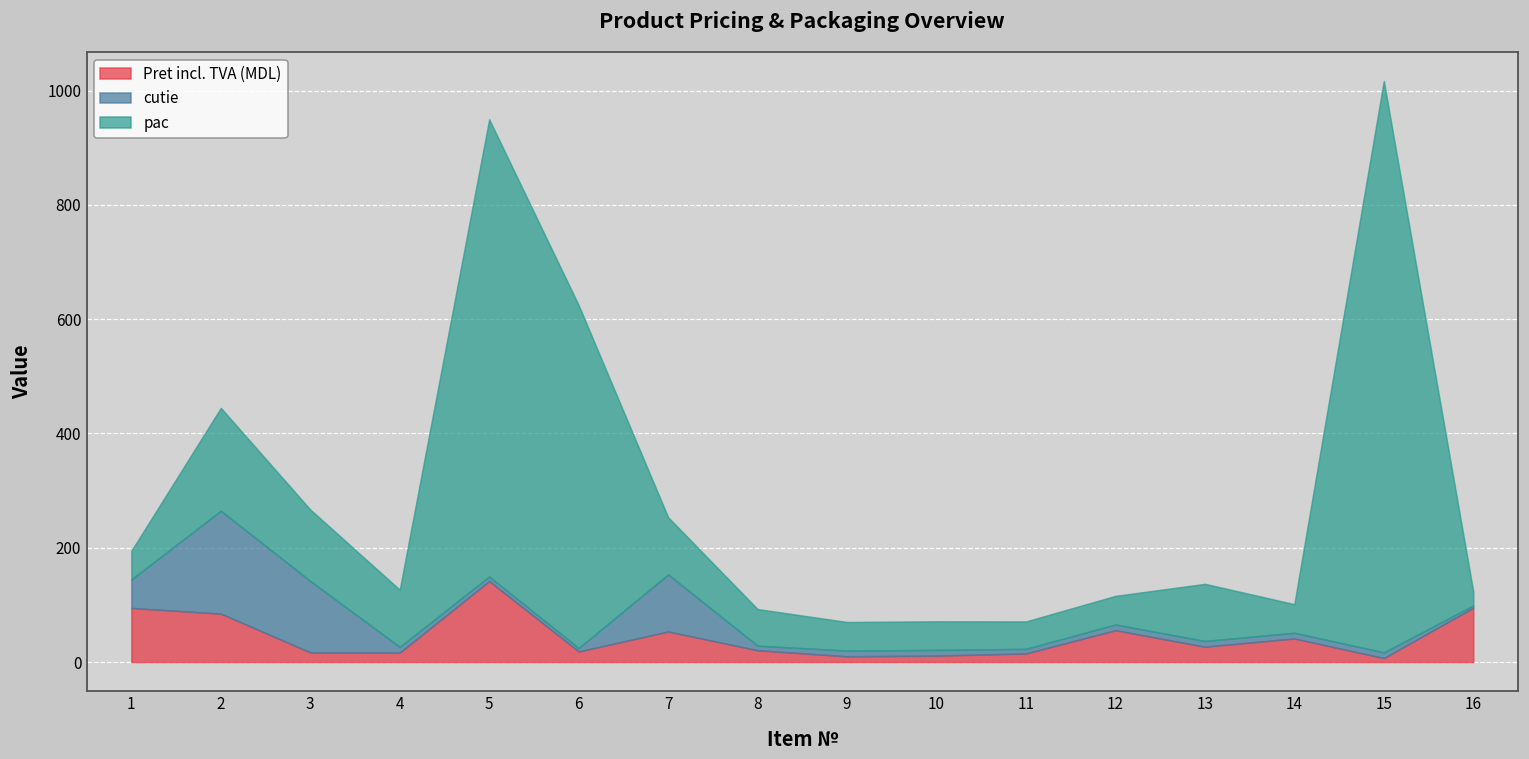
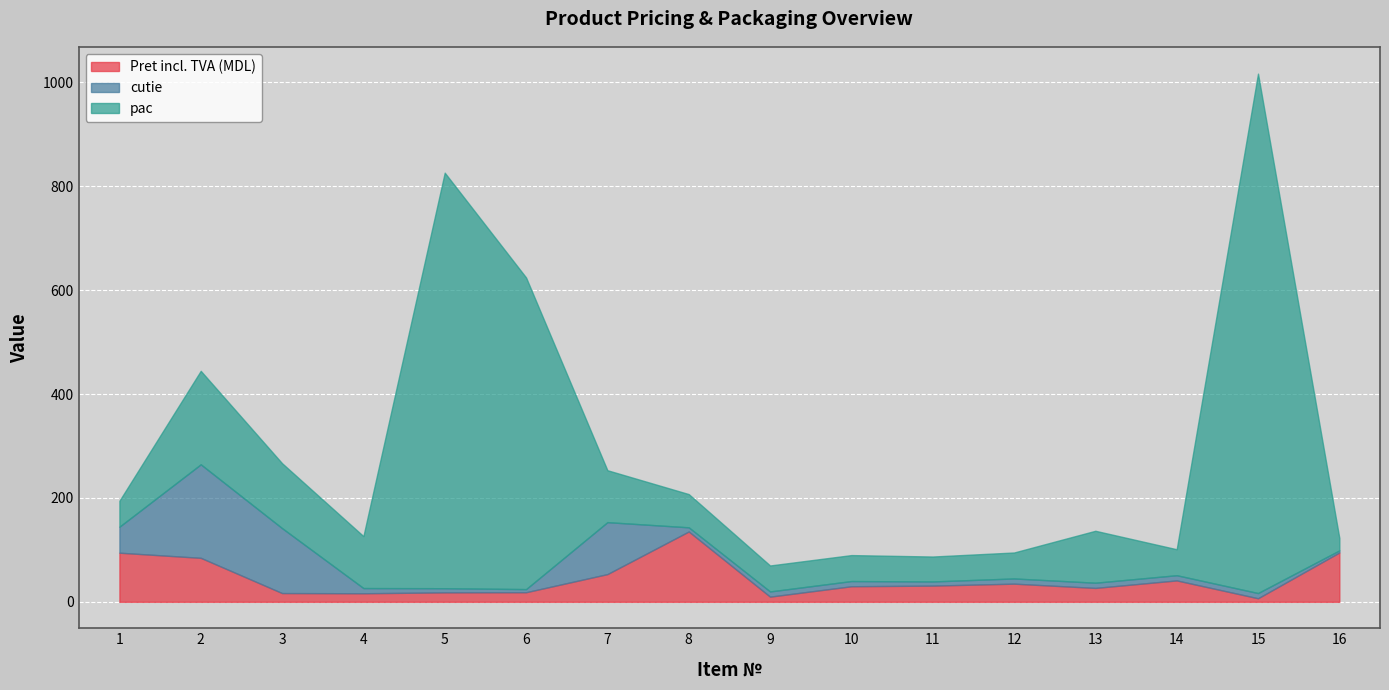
  {
    "Pret incl. TVA (MDL)": {
      "1": 90,
      "2": 80,
      "3": 20,
      "4": 20,
-     "5": 140,
+     "5": 20,
      "6": 20,
      "7": 50,
-     "8": 20,
+     "8": 140,
      "9": 10,
-     "10": 10,
-     "11": 20,
-     "12": 60,
+     "10": 30,
+     "11": 30,
+     "12": 40,
      "13": 30,
      "14": 40,
      "15": 10
    }
  }
